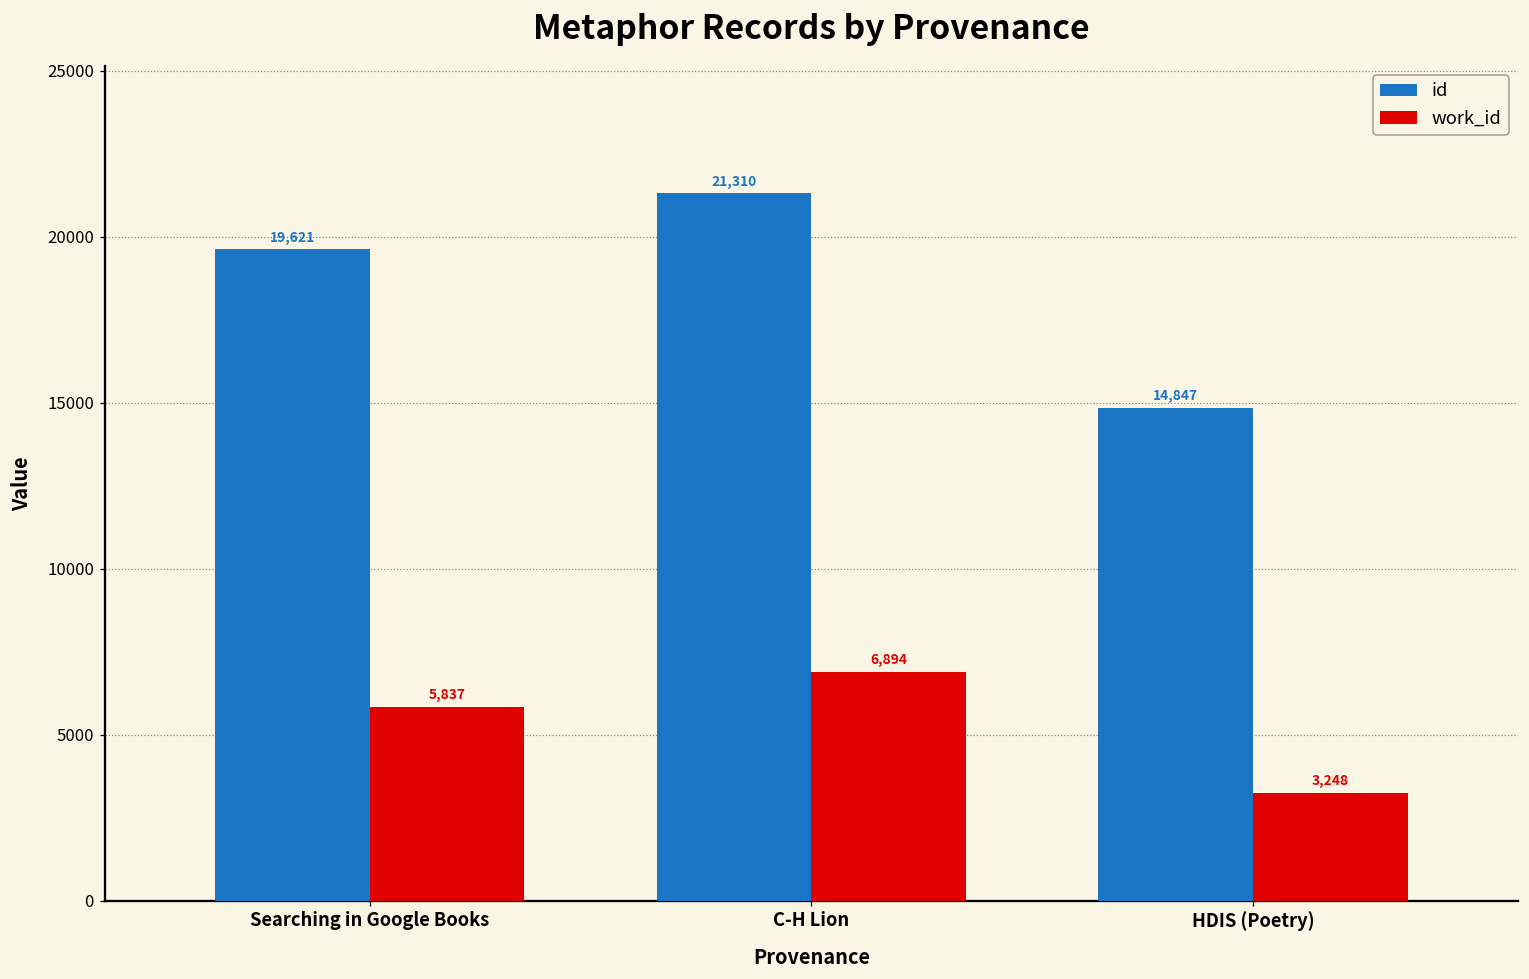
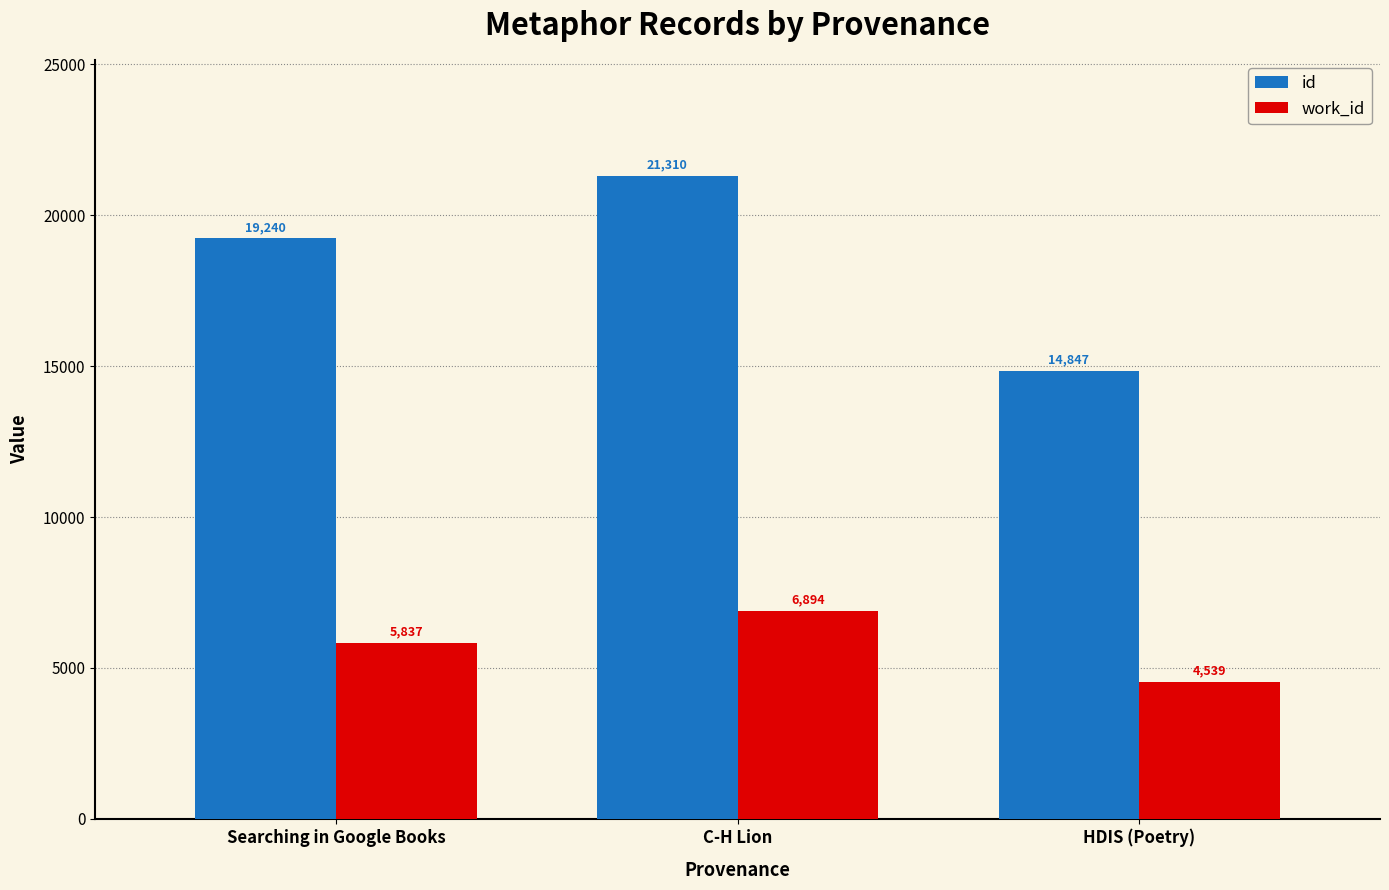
  {
    "id": {
-     "Searching in Google Books": "19,621",
+     "Searching in Google Books": "19,240",
      "C-H Lion": "21,310",
      "HDIS (Poetry)": "14,847"
    },
    "work_id": {
      "Searching in Google Books": "5,837",
      "C-H Lion": "6,894",
-     "HDIS (Poetry)": "3,248"
+     "HDIS (Poetry)": "4,539"
    }
  }
